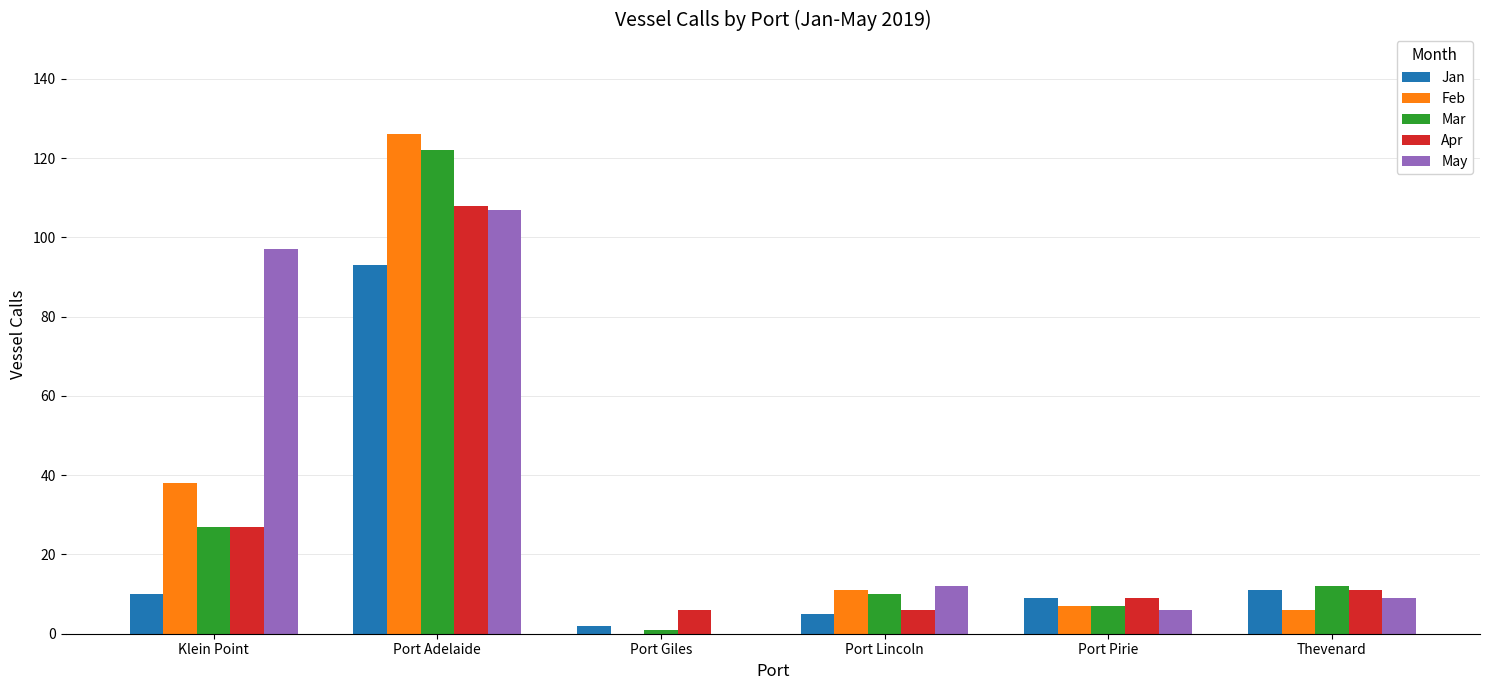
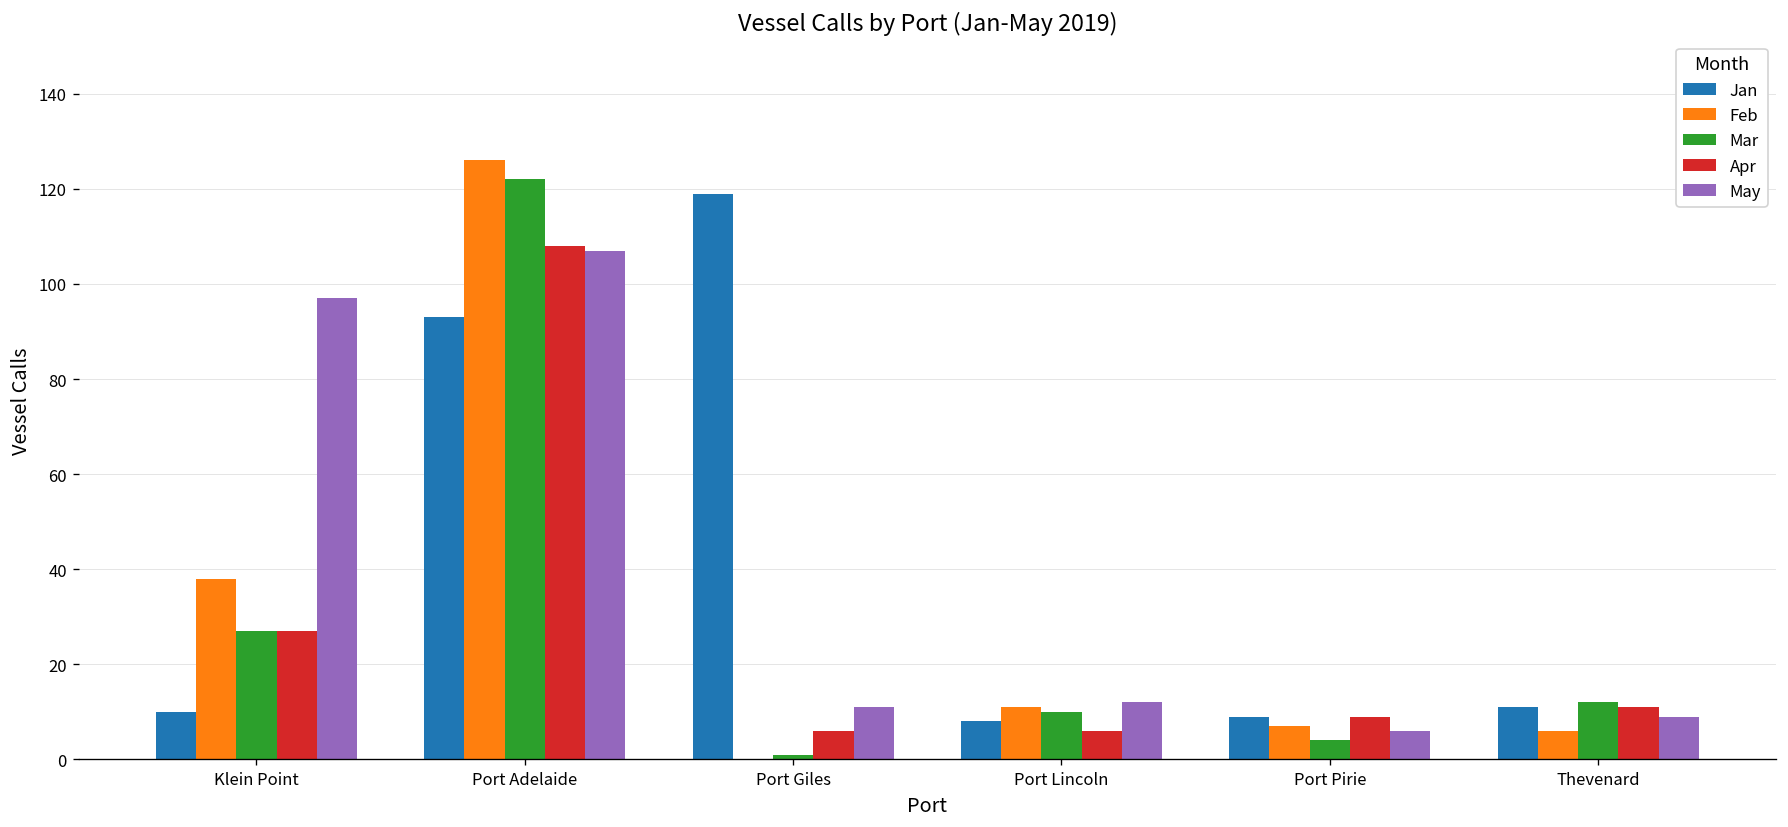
  {
    "Jan": {
      "Klein Point": 10,
      "Port Adelaide": 93,
-     "Port Giles": 2,
-     "Port Lincoln": 5,
+     "Port Giles": 119,
+     "Port Lincoln": 8,
      "Port Pirie": 9,
      "Thevenard": 11
    },
    "Feb": {
      "Klein Point": 38,
      "Port Adelaide": 126,
      "Port Giles": 0,
      "Port Lincoln": 11,
      "Port Pirie": 7,
      "Thevenard": 6
    },
    "Mar": {
      "Klein Point": 27,
      "Port Adelaide": 122,
      "Port Giles": 1,
      "Port Lincoln": 10,
-     "Port Pirie": 7,
+     "Port Pirie": 4,
      "Thevenard": 12
    },
    "Apr": {
      "Klein Point": 27,
      "Port Adelaide": 108,
      "Port Giles": 6,
      "Port Lincoln": 6,
      "Port Pirie": 9,
      "Thevenard": 11
    },
    "May": {
      "Klein Point": 97,
      "Port Adelaide": 107,
-     "Port Giles": 0,
+     "Port Giles": 11,
      "Port Lincoln": 12,
      "Port Pirie": 6,
      "Thevenard": 9
    }
  }
